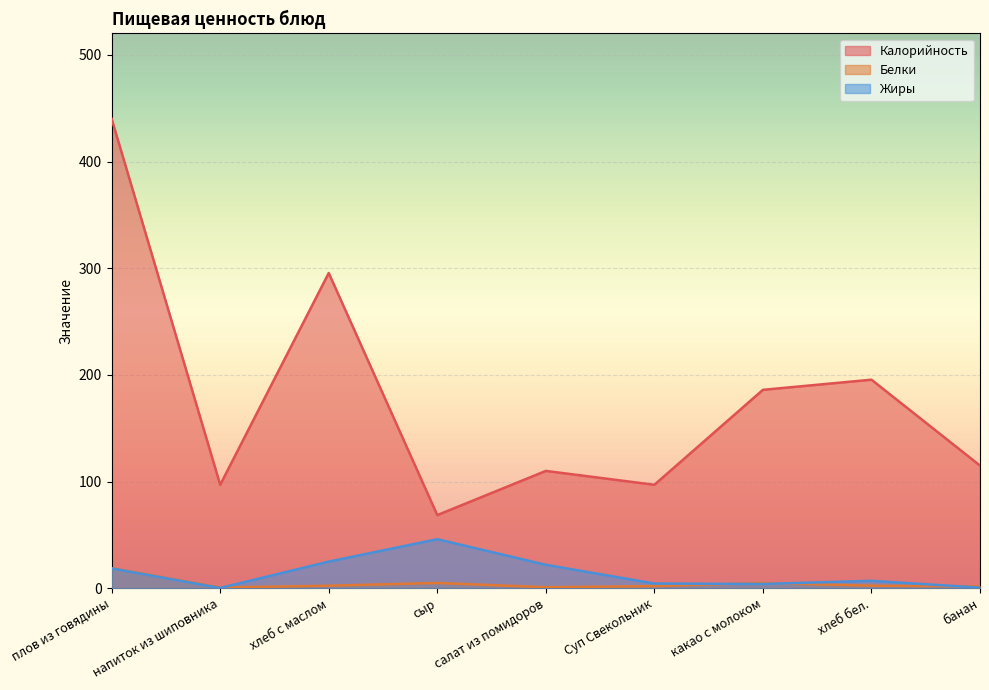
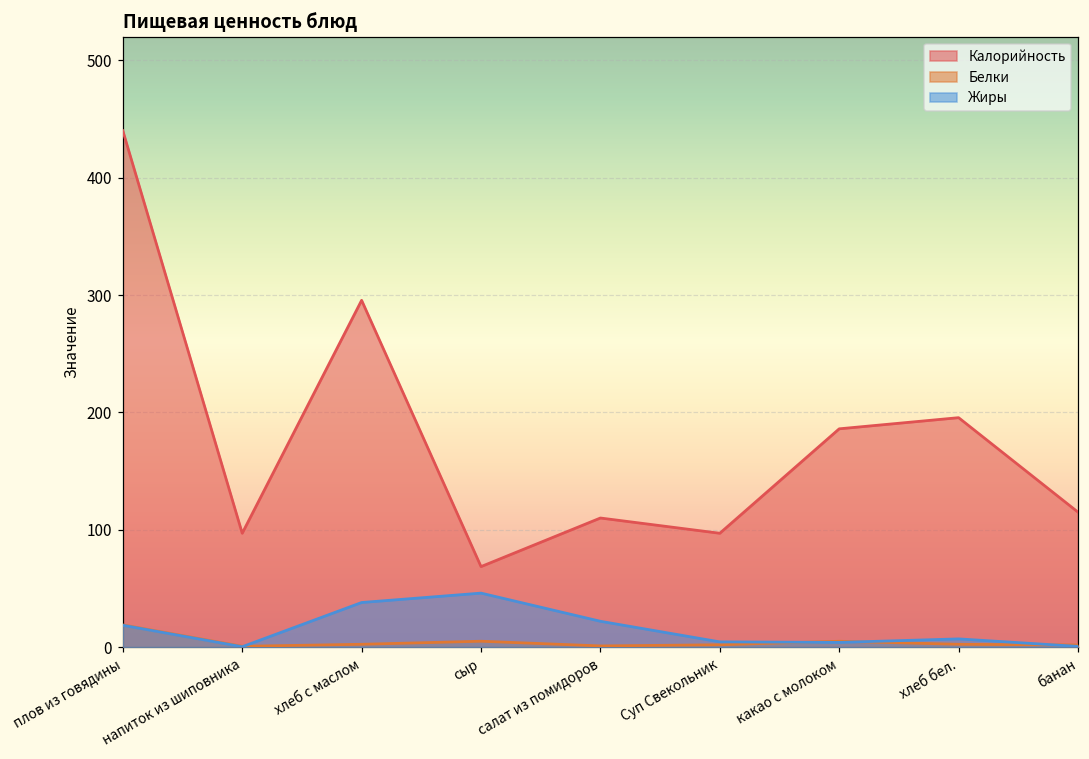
  {
    "Жиры": {
-     "хлеб с маслом": 25,
+     "хлеб с маслом": 38,
      "сыр": 46,
      "салат из помидоров": 22,
      "Суп Свекольник": 4,
      "хлеб бел.": 7
    }
  }
